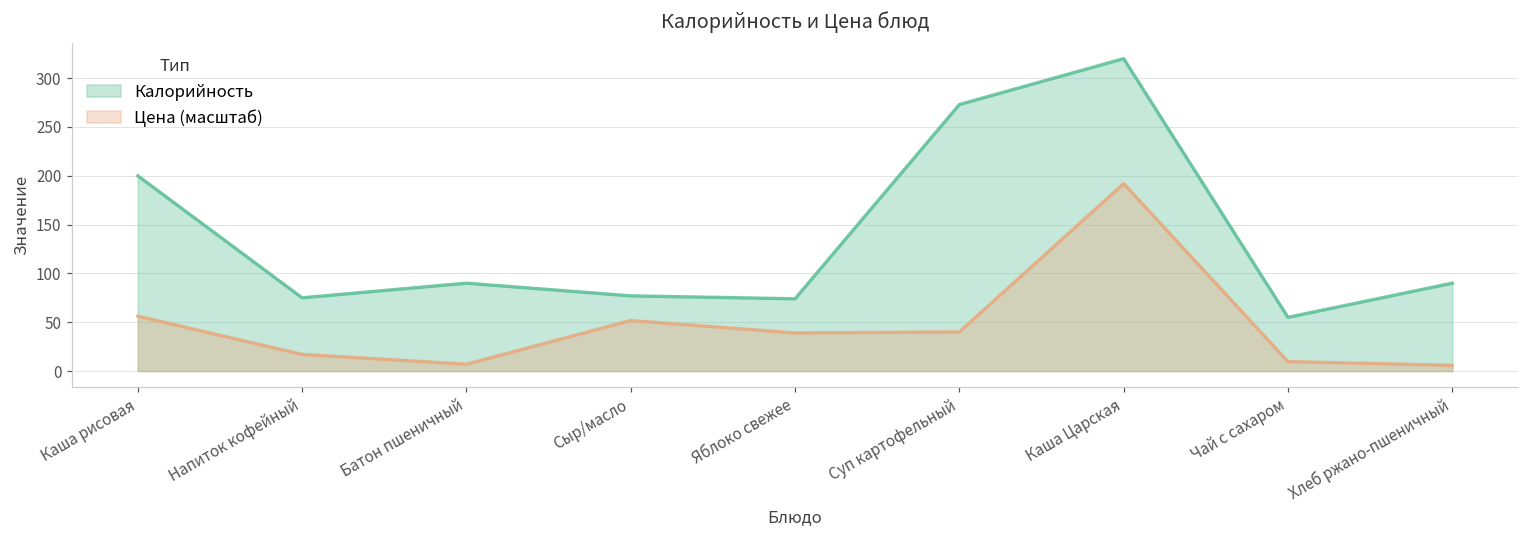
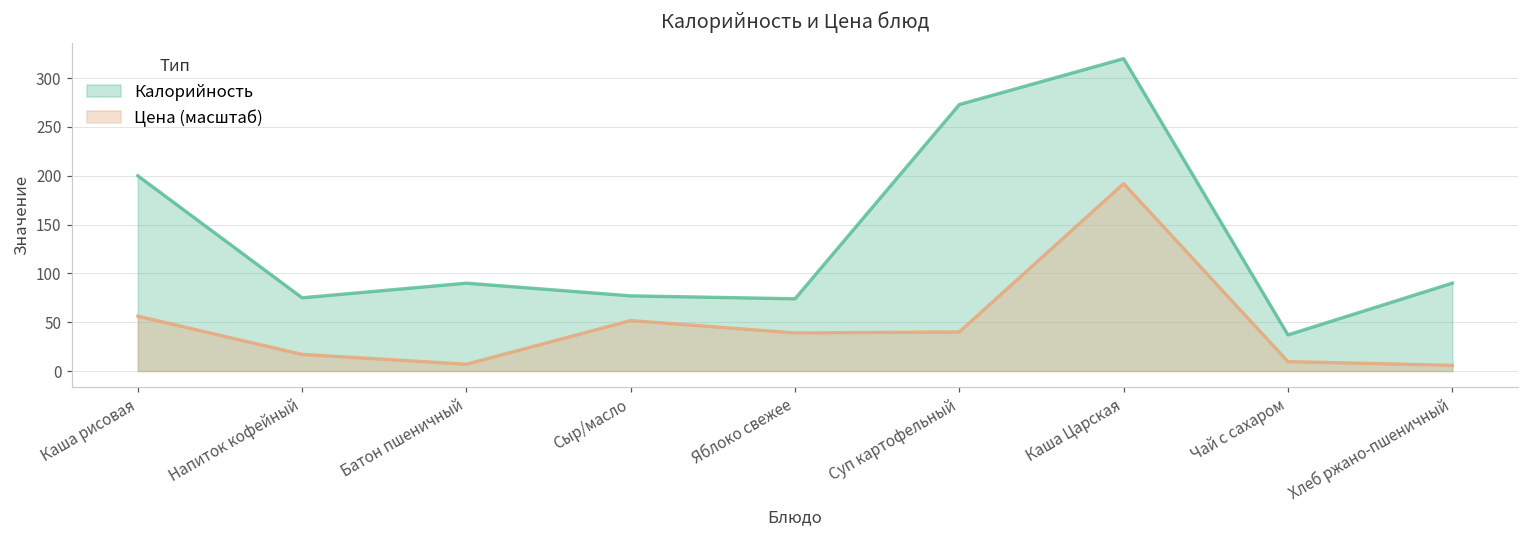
  {
    "Калорийность": {
      "Каша рисовая": 200,
      "Напиток кофейный": 80,
      "Батон пшеничный": 90,
      "Сыр/масло": 80,
      "Яблоко свежее": 70,
      "Суп картофельный": 270,
      "Каша Царская": 320,
-     "Чай с сахаром": 60,
+     "Чай с сахаром": 40,
      "Хлеб ржано-пшеничный": 90
    },
    "Цена (масштаб)": {
      "Каша рисовая": 60,
      "Напиток кофейный": 20,
      "Батон пшеничный": 10,
      "Сыр/масло": 50,
      "Яблоко свежее": 40,
      "Суп картофельный": 40,
      "Каша Царская": 190,
      "Чай с сахаром": 10,
      "Хлеб ржано-пшеничный": 10
    }
  }
